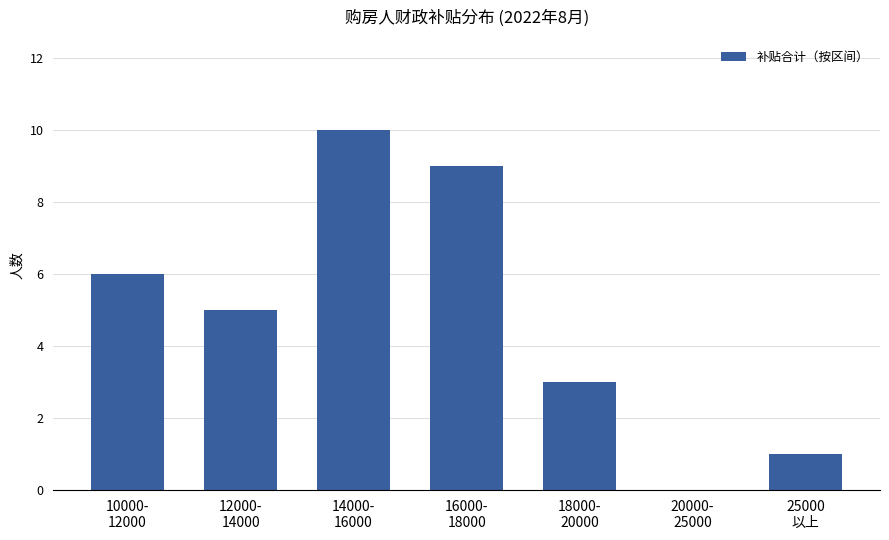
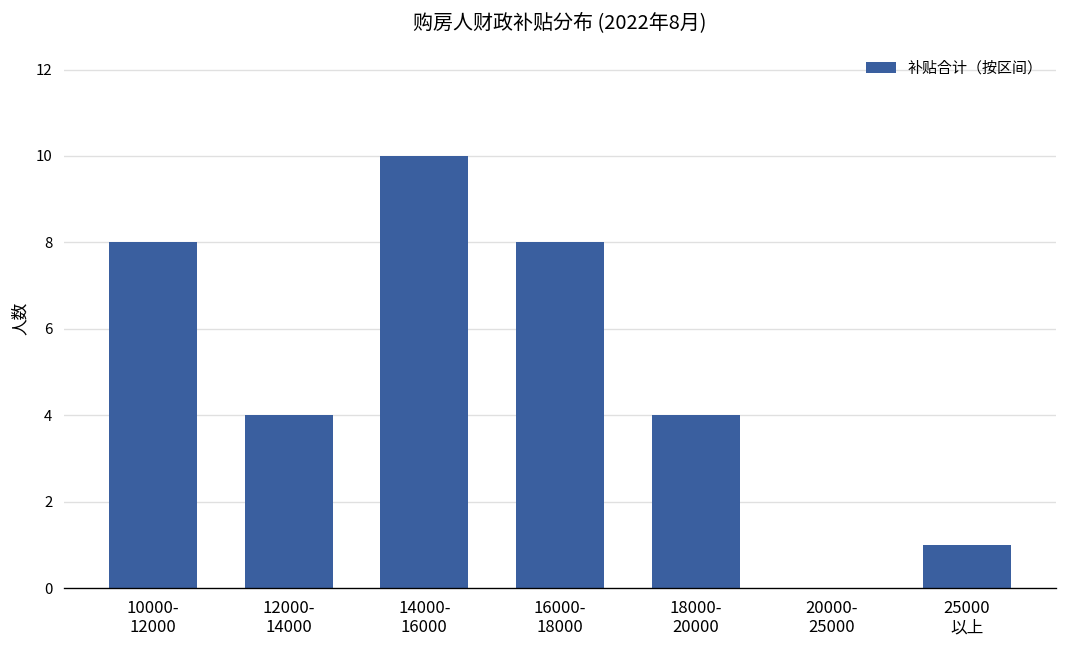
  {
-   "10000- 12000": 6,
-   "12000- 14000": 5,
+   "10000- 12000": 8,
+   "12000- 14000": 4,
    "14000- 16000": 10,
-   "16000- 18000": 9,
-   "18000- 20000": 3,
+   "16000- 18000": 8,
+   "18000- 20000": 4,
    "20000- 25000": 0,
    "25000 以上": 1
  }
